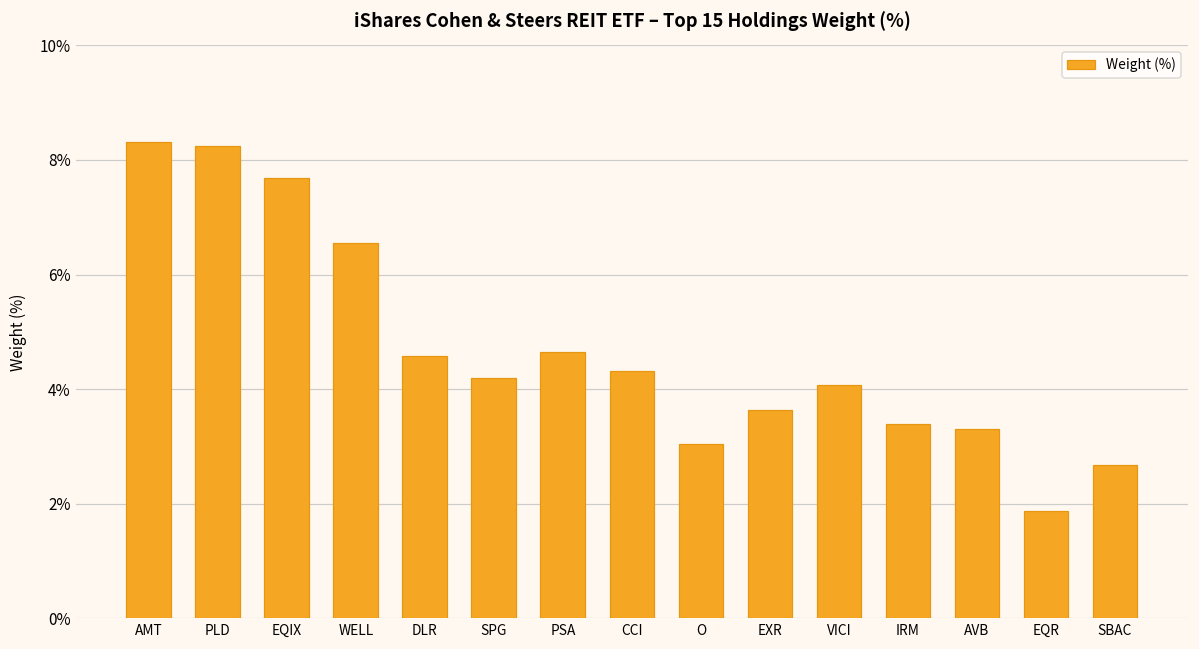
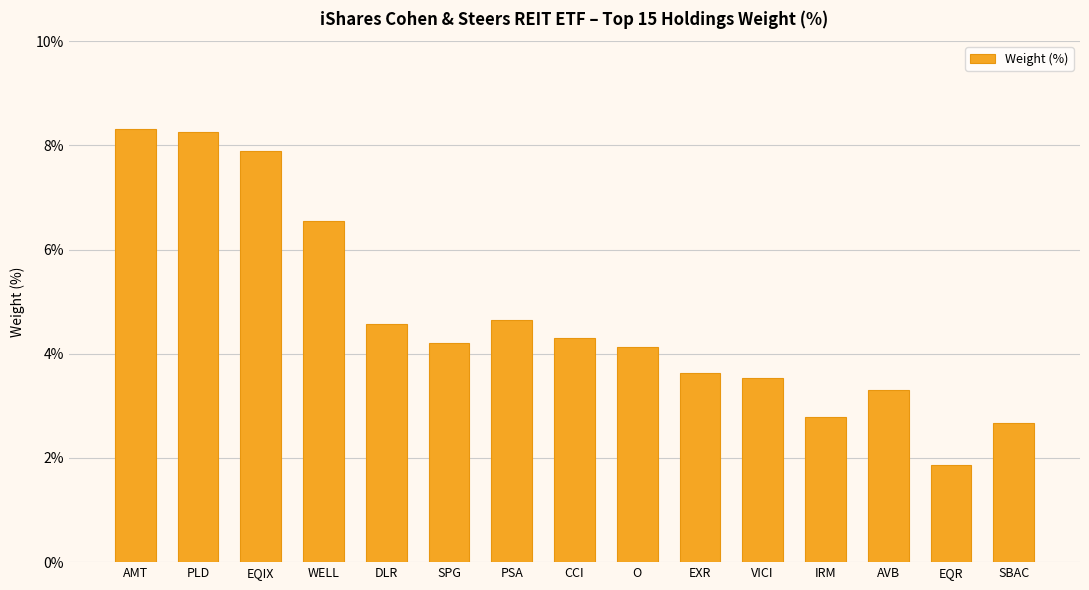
  {
    "AMT": "8.3%",
    "PLD": "8.3%",
-   "EQIX": "7.7%",
+   "EQIX": "7.9%",
    "WELL": "6.6%",
    "DLR": "4.6%",
    "SPG": "4.2%",
    "PSA": "4.7%",
    "CCI": "4.3%",
-   "O": "3.1%",
+   "O": "4.1%",
    "EXR": "3.6%",
-   "VICI": "4.1%",
-   "IRM": "3.4%",
+   "VICI": "3.5%",
+   "IRM": "2.8%",
    "AVB": "3.3%",
    "EQR": "1.9%",
    "SBAC": "2.7%"
  }
